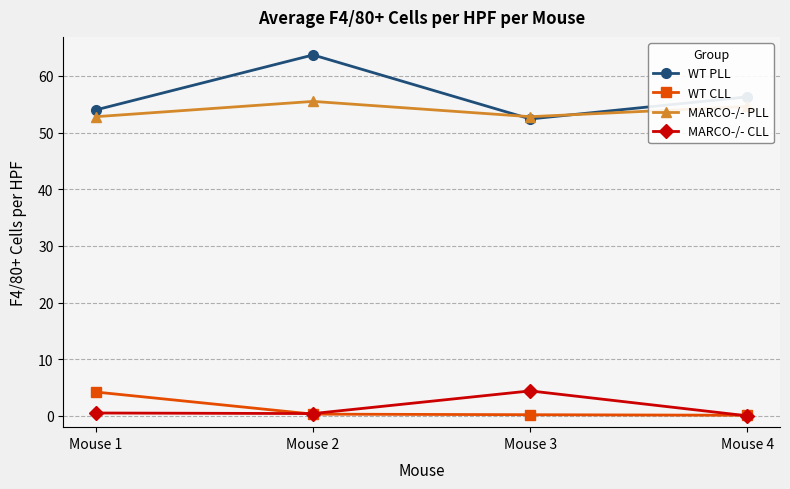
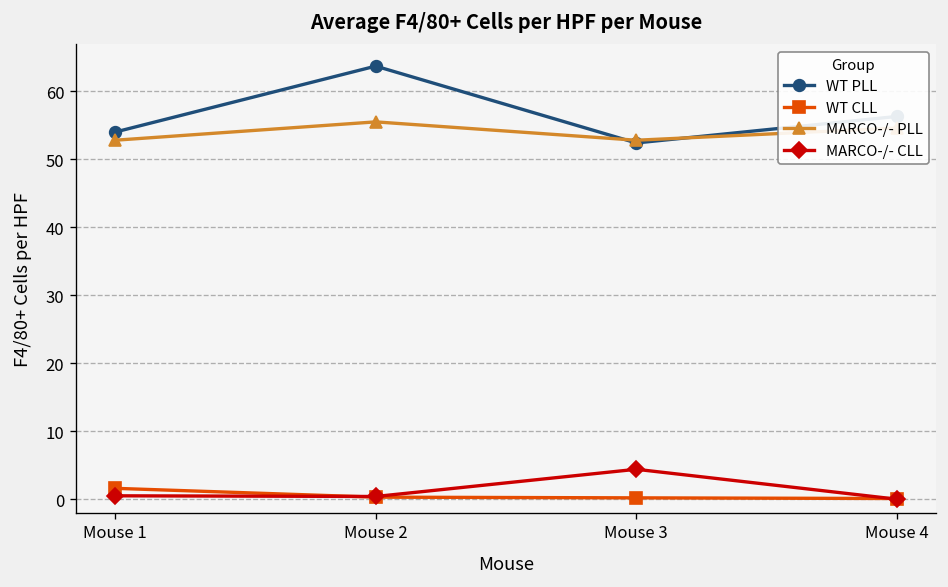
  {
    "WT PLL": {
      "Mouse 1": 54,
      "Mouse 2": 64
    },
    "WT CLL": {
-     "Mouse 1": 4,
+     "Mouse 1": 2,
      "Mouse 3": 0
    },
    "MARCO-/- PLL": {
      "Mouse 1": 53,
      "Mouse 2": 56
    },
    "MARCO-/- CLL": {
      "Mouse 1": 1,
      "Mouse 3": 4
    }
  }
